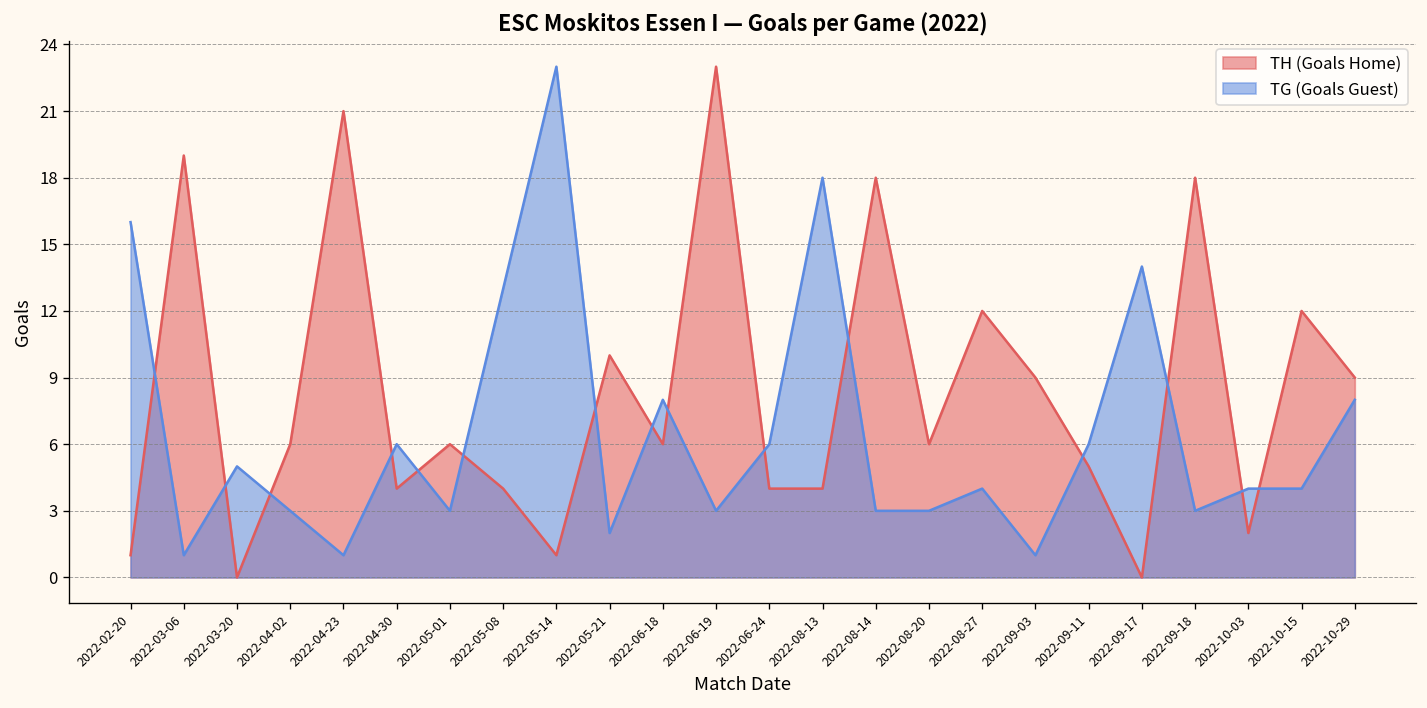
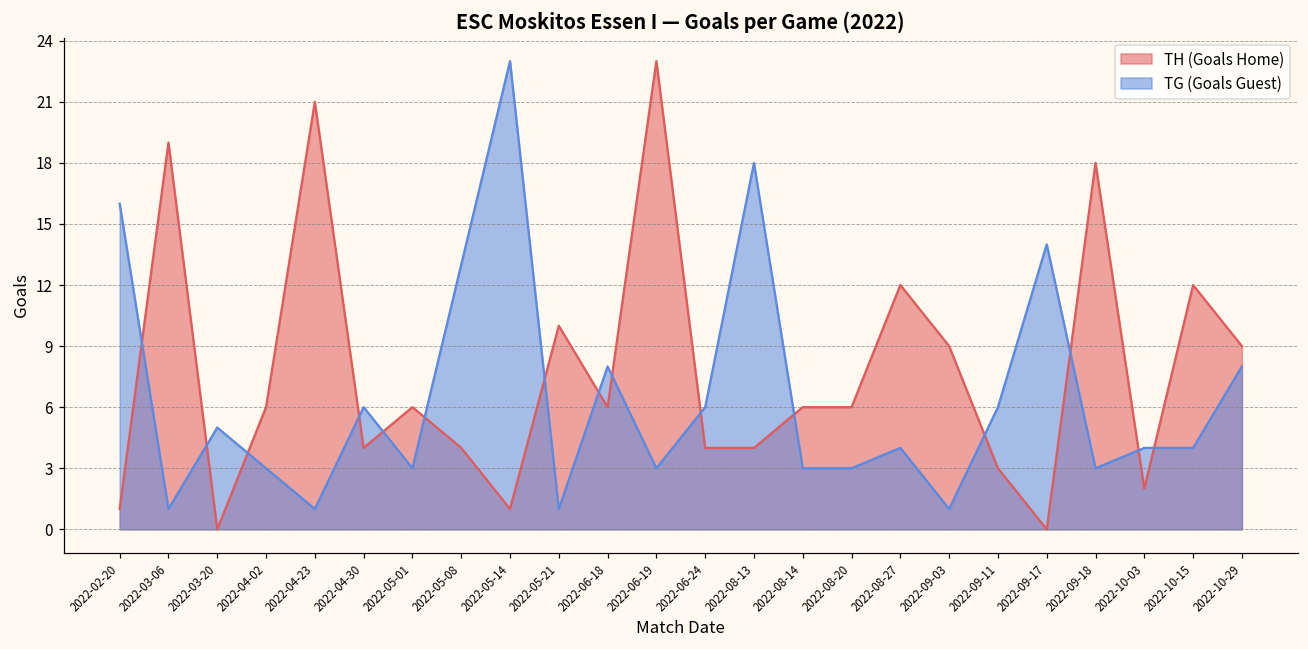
  {
    "TH (Goals Home)": {
      "2022-02-20": 1,
      "2022-03-06": 19,
      "2022-03-20": 0,
      "2022-04-02": 6,
      "2022-04-23": 21,
      "2022-04-30": 4,
      "2022-05-01": 6,
      "2022-05-08": 4,
      "2022-05-14": 1,
      "2022-05-21": 10,
      "2022-06-18": 6,
      "2022-06-19": 23,
      "2022-06-24": 4,
      "2022-08-13": 4,
-     "2022-08-14": 18,
+     "2022-08-14": 6,
      "2022-08-20": 6,
      "2022-08-27": 12,
      "2022-09-03": 9,
-     "2022-09-11": 5,
+     "2022-09-11": 3,
      "2022-09-17": 0,
      "2022-09-18": 18,
      "2022-10-03": 2,
      "2022-10-15": 12,
      "2022-10-29": 9
    },
    "TG (Goals Guest)": {
      "2022-02-20": 16,
      "2022-03-06": 1,
      "2022-03-20": 5,
      "2022-04-02": 3,
      "2022-04-23": 1,
      "2022-04-30": 6,
      "2022-05-01": 3,
      "2022-05-08": 13,
      "2022-05-14": 23,
-     "2022-05-21": 2,
+     "2022-05-21": 1,
      "2022-06-18": 8,
      "2022-06-19": 3,
      "2022-06-24": 6,
      "2022-08-13": 18,
      "2022-08-14": 3,
      "2022-08-20": 3,
      "2022-08-27": 4,
      "2022-09-03": 1,
      "2022-09-11": 6,
      "2022-09-17": 14,
      "2022-09-18": 3,
      "2022-10-03": 4,
      "2022-10-15": 4,
      "2022-10-29": 8
    }
  }
